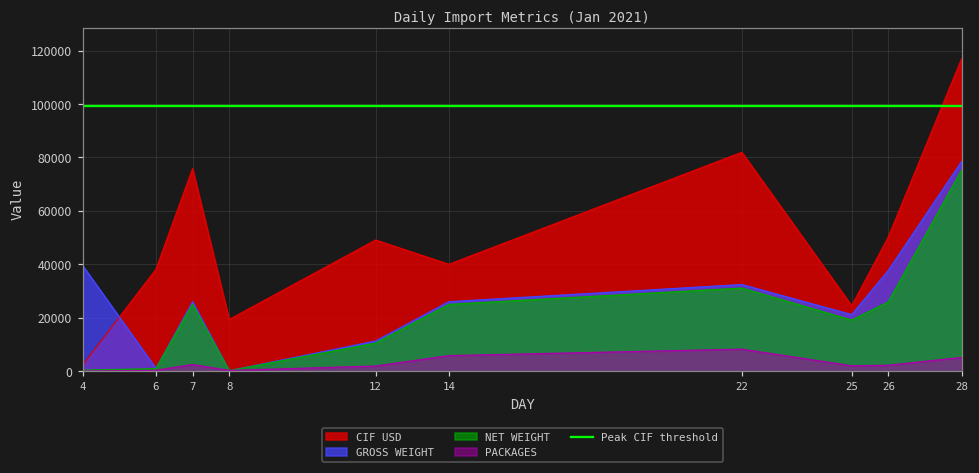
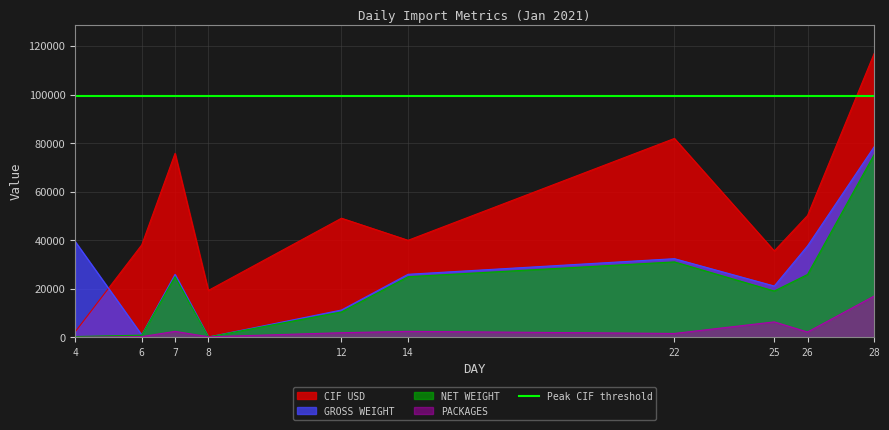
  {
    "CIF USD": {
      "4": 2000,
      "6": 38000,
      "7": 76000,
      "8": 19000,
      "12": 49000,
      "14": 40000,
      "22": 82000,
-     "25": 24000,
+     "25": 36000,
      "26": 50000,
      "28": 117000
    },
    "GROSS WEIGHT": {
      "4": 40000,
      "22": 32000,
      "25": 21000,
      "26": 38000,
      "28": 79000
    },
    "NET WEIGHT": {
      "22": 31000,
      "25": 19000,
      "26": 26000,
      "28": 75000
    },
    "PACKAGES": {
      "7": 3000,
      "12": 2000,
-     "14": 6000,
-     "22": 8000,
-     "25": 2000,
+     "14": 3000,
+     "22": 2000,
+     "25": 6000,
      "26": 2000,
-     "28": 5000
+     "28": 17000
    }
  }
